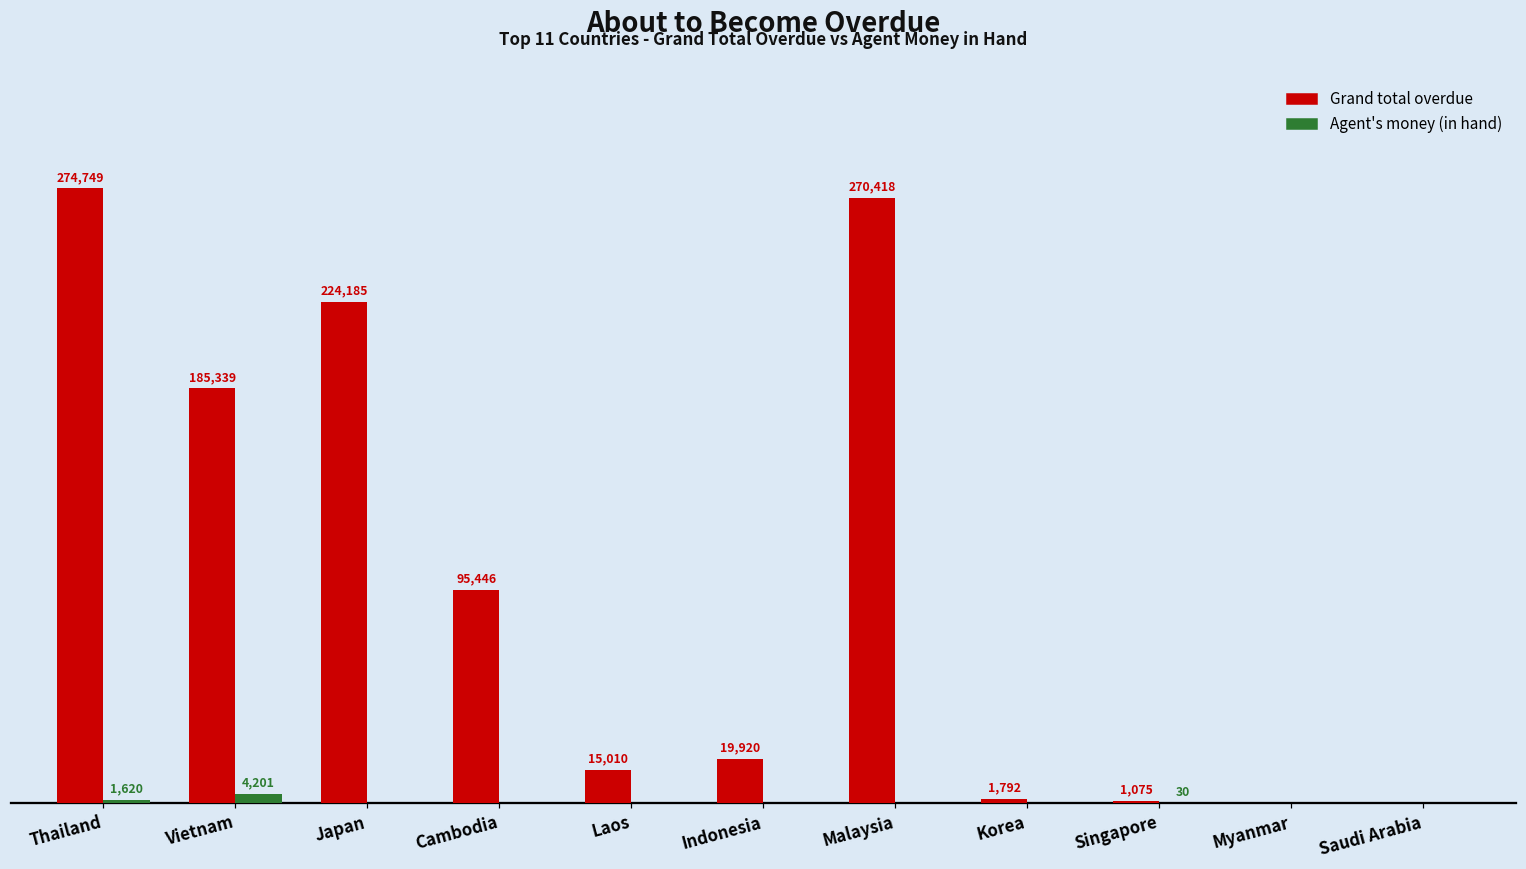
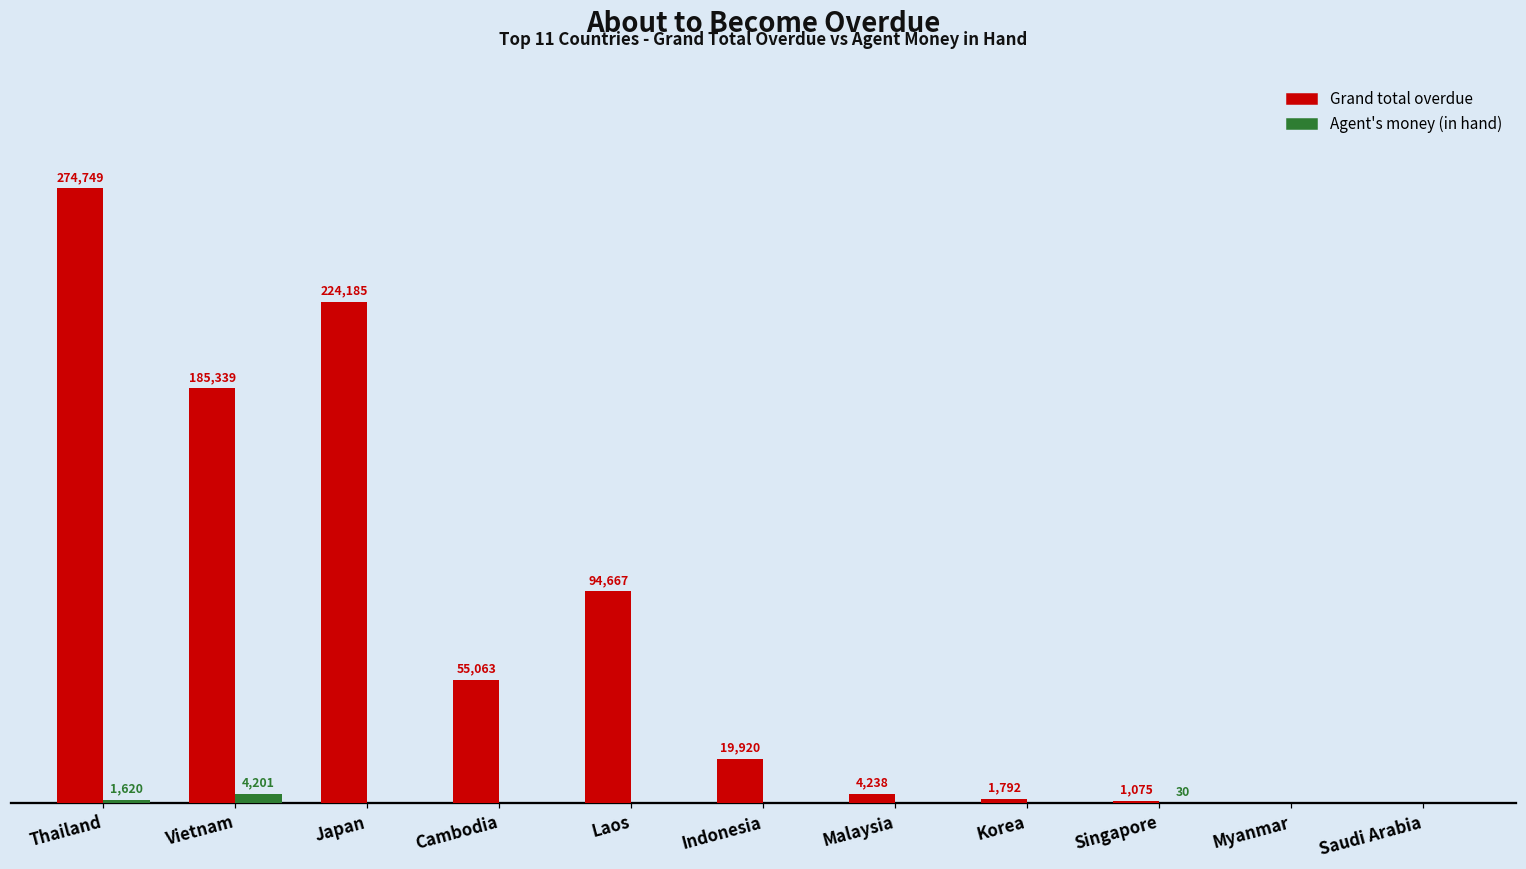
  {
    "Grand total overdue": {
      "Thailand": "274,749",
      "Vietnam": "185,339",
      "Japan": "224,185",
-     "Cambodia": "95,446",
-     "Laos": "15,010",
+     "Cambodia": "55,063",
+     "Laos": "94,667",
      "Indonesia": "19,920",
-     "Malaysia": "270,418",
+     "Malaysia": "4,238",
      "Korea": "1,792",
      "Singapore": "1,075"
    }
  }
